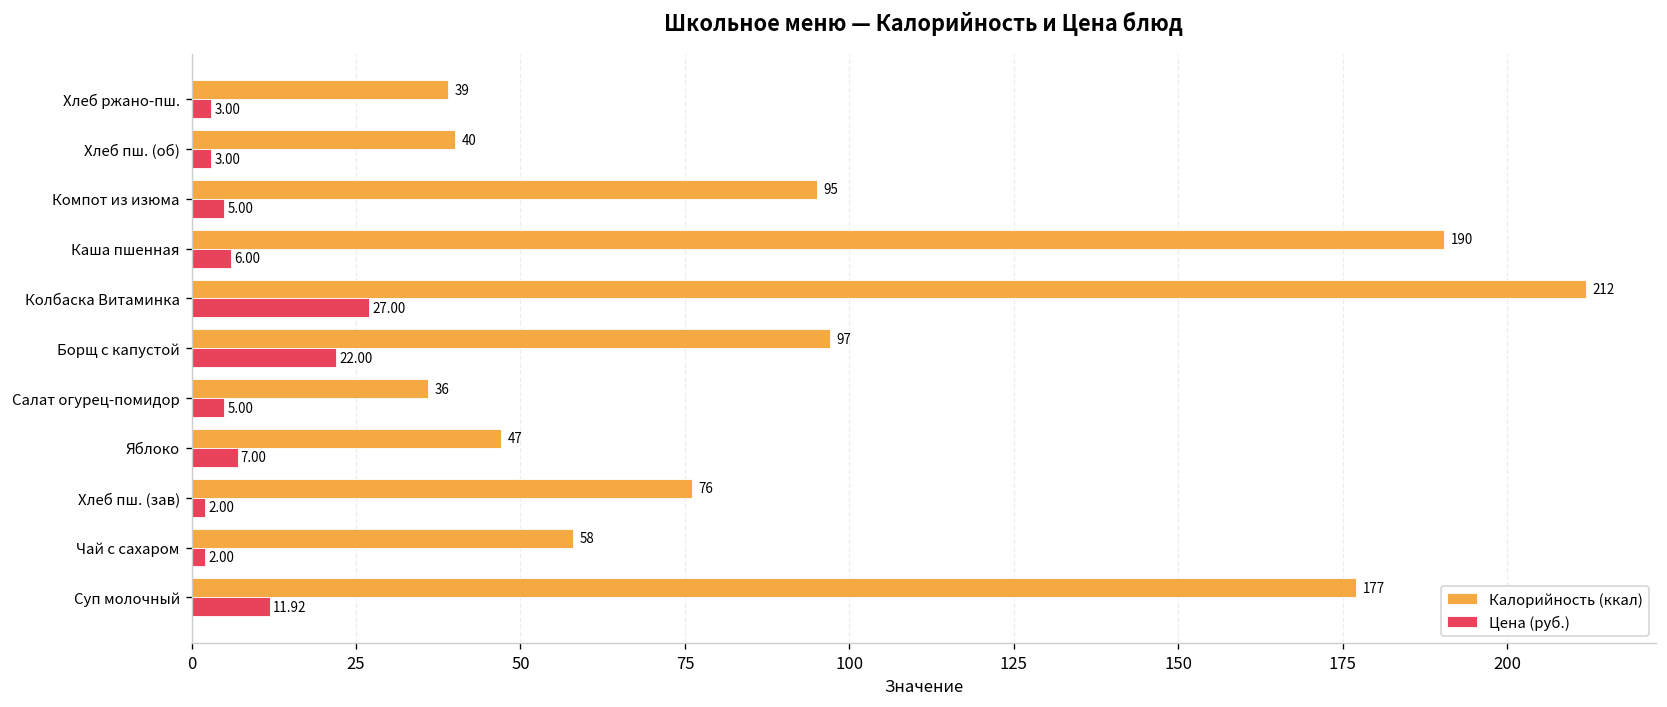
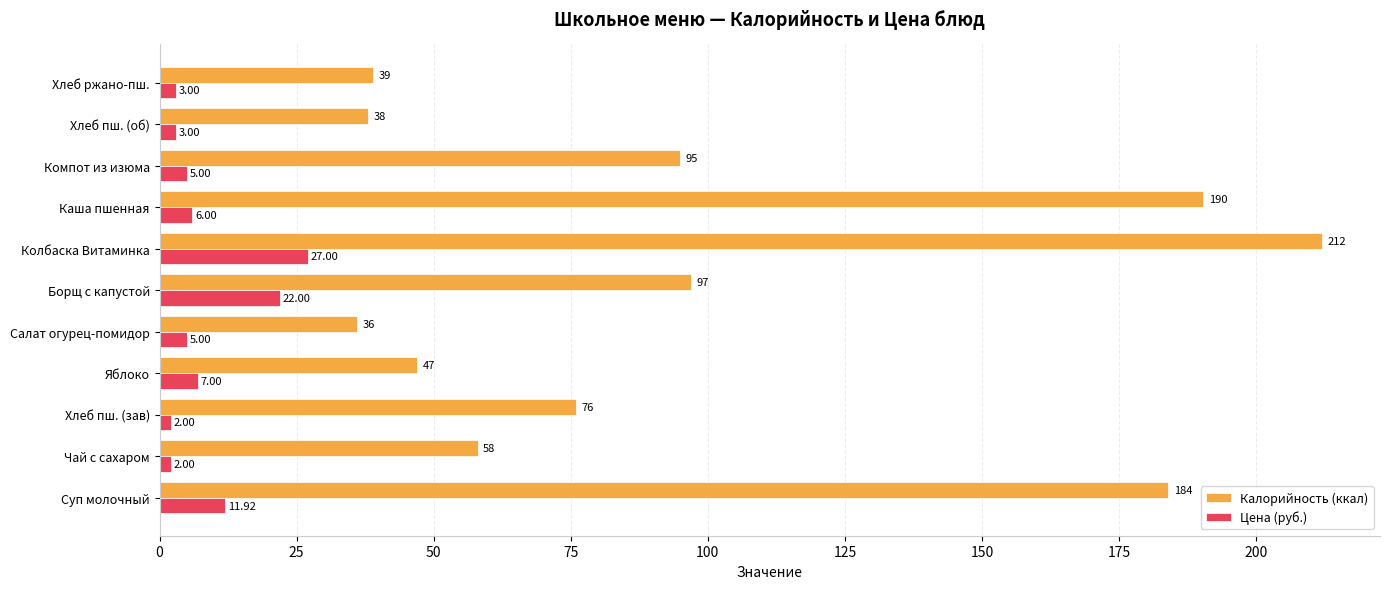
  {
    "Калорийность (ккал)": {
      "Хлеб ржано-пш.": 39,
-     "Хлеб пш. (об)": 40,
+     "Хлеб пш. (об)": 38,
      "Компот из изюма": 95,
      "Каша пшенная": 190,
      "Колбаска Витаминка": 212,
      "Борщ с капустой": 97,
      "Салат огурец-помидор": 36,
      "Яблоко": 47,
      "Хлеб пш. (зав)": 76,
      "Чай с сахаром": 58,
-     "Суп молочный": 177
+     "Суп молочный": 184
    },
    "Цена (руб.)": {
      "Хлеб ржано-пш.": 3.00,
      "Хлеб пш. (об)": 3.00,
      "Компот из изюма": 5.00,
      "Каша пшенная": 6.00,
      "Колбаска Витаминка": 27.00,
      "Борщ с капустой": 22.00,
      "Салат огурец-помидор": 5.00,
      "Яблоко": 7.00,
      "Хлеб пш. (зав)": 2.00,
      "Чай с сахаром": 2.00,
      "Суп молочный": 11.92
    }
  }
